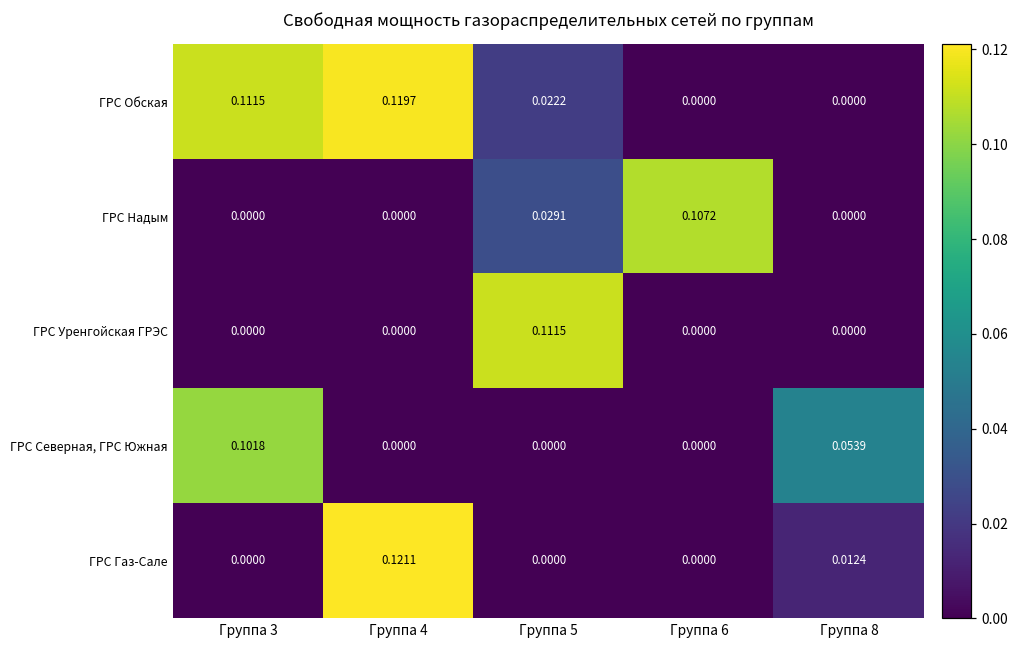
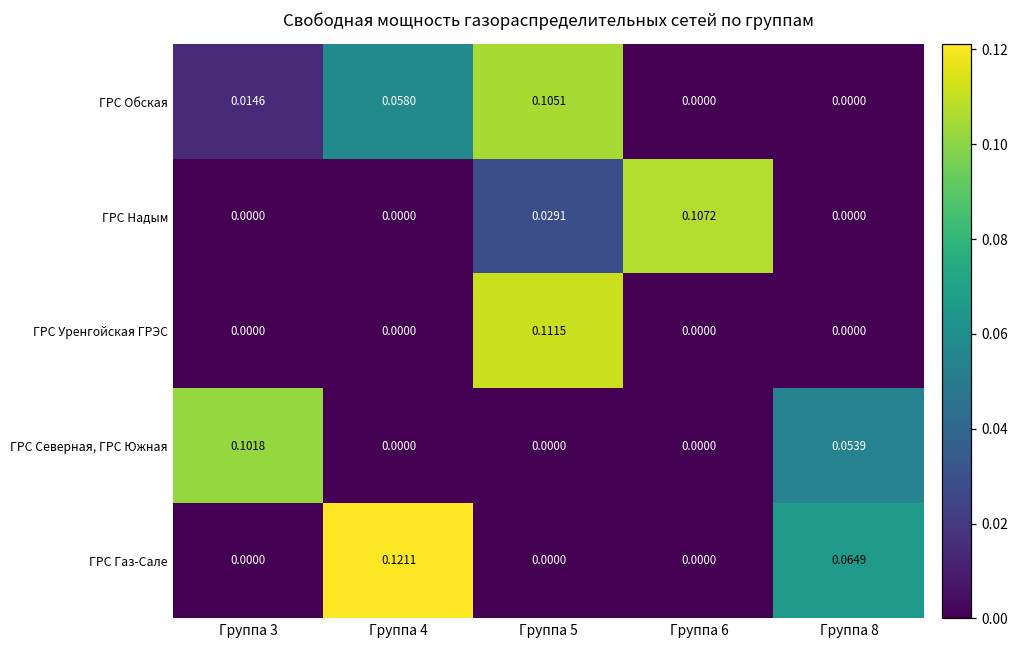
  {
    "ГРС Обская": {
-     "Группа 3": 0.1115,
-     "Группа 4": 0.1197,
-     "Группа 5": 0.0222,
+     "Группа 3": 0.0146,
+     "Группа 4": 0.0580,
+     "Группа 5": 0.1051,
      "Группа 6": 0.0000,
      "Группа 8": 0.0000
    },
    "ГРС Надым": {
      "Группа 3": 0.0000,
      "Группа 4": 0.0000,
      "Группа 5": 0.0291,
      "Группа 6": 0.1072,
      "Группа 8": 0.0000
    },
    "ГРС Уренгойская ГРЭС": {
      "Группа 3": 0.0000,
      "Группа 4": 0.0000,
      "Группа 5": 0.1115,
      "Группа 6": 0.0000,
      "Группа 8": 0.0000
    },
    "ГРС Северная, ГРС Южная": {
      "Группа 3": 0.1018,
      "Группа 4": 0.0000,
      "Группа 5": 0.0000,
      "Группа 6": 0.0000,
      "Группа 8": 0.0539
    },
    "ГРС Газ-Сале": {
      "Группа 3": 0.0000,
      "Группа 4": 0.1211,
      "Группа 5": 0.0000,
      "Группа 6": 0.0000,
-     "Группа 8": 0.0124
+     "Группа 8": 0.0649
    }
  }
